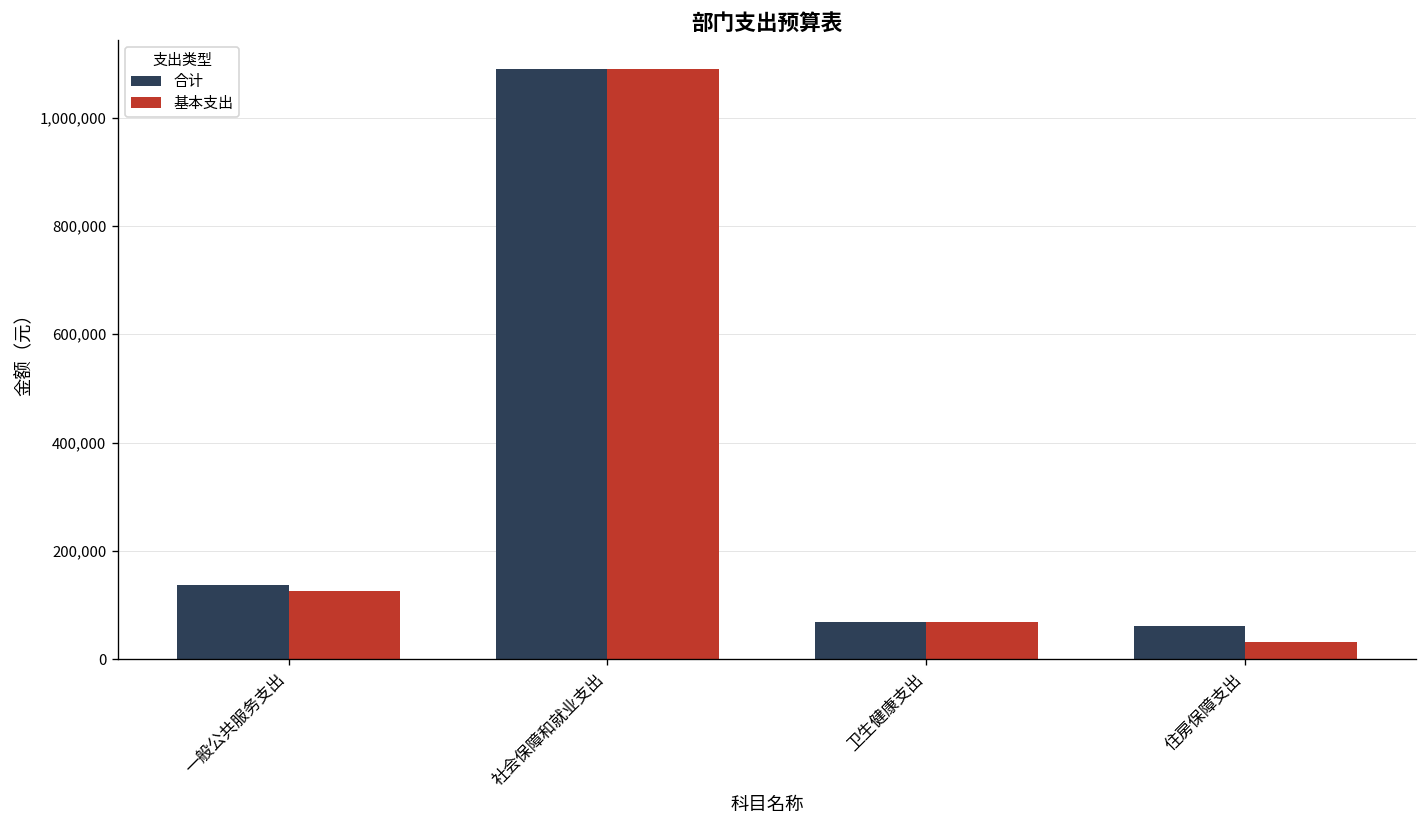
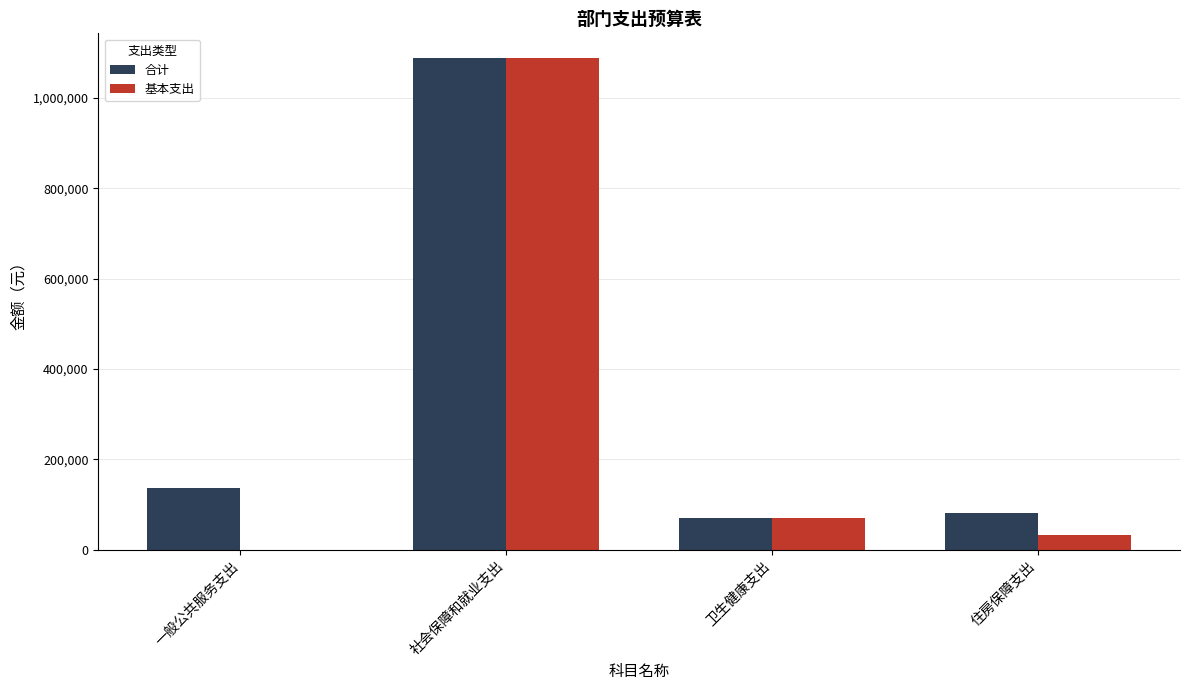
  {
    "合计": {
      "一般公共服务支出": "140,000",
      "社会保障和就业支出": "1,090,000",
      "卫生健康支出": "70,000",
-     "住房保障支出": "60,000"
+     "住房保障支出": "80,000"
    },
    "基本支出": {
-     "一般公共服务支出": "130,000",
+     "一般公共服务支出": "0",
      "社会保障和就业支出": "1,090,000",
      "卫生健康支出": "70,000",
      "住房保障支出": "30,000"
    }
  }
